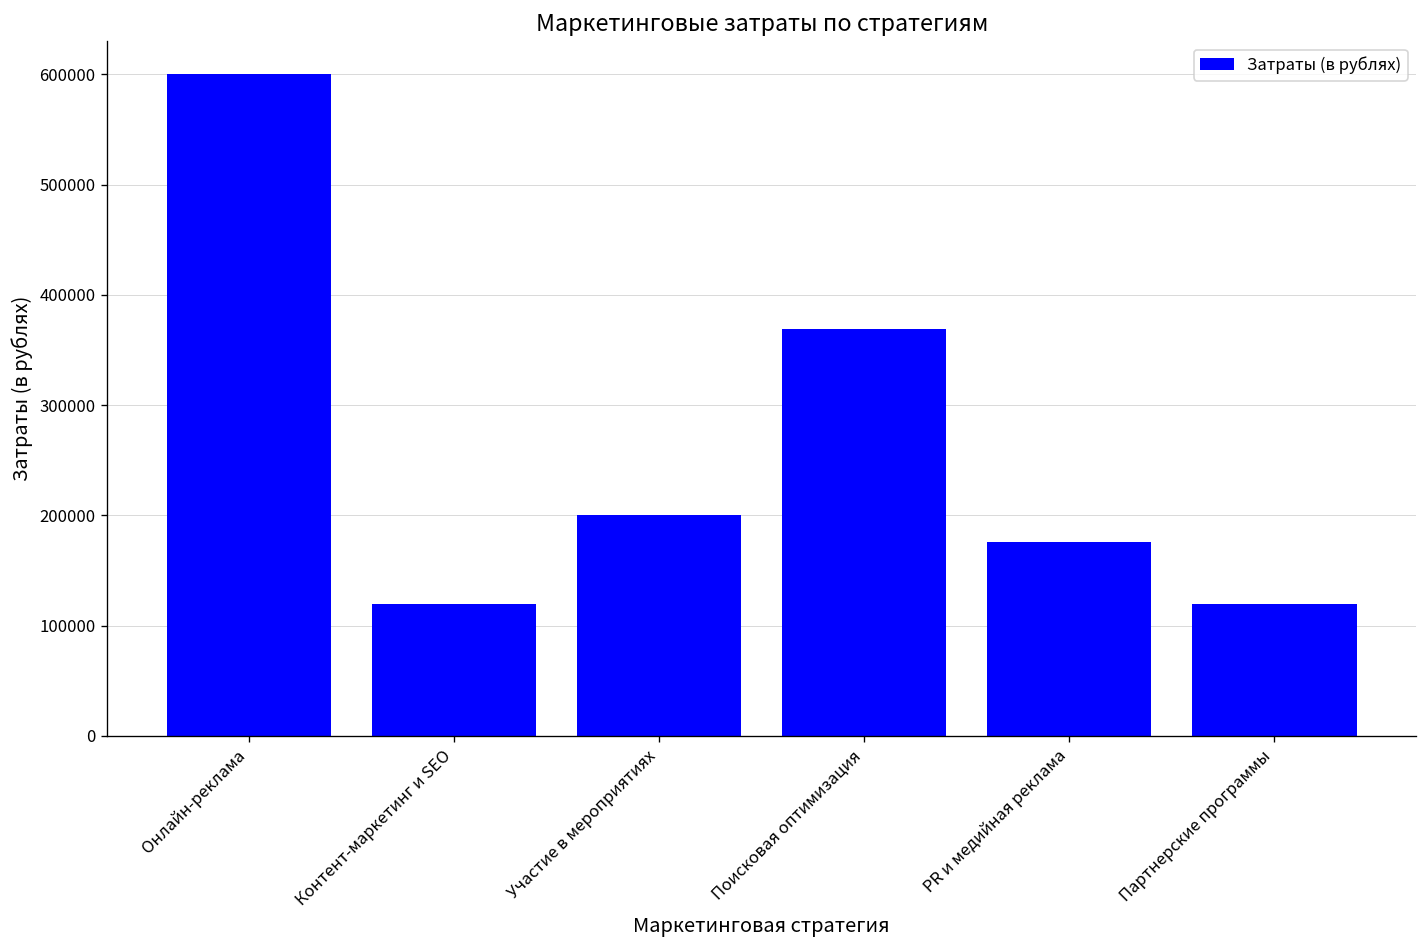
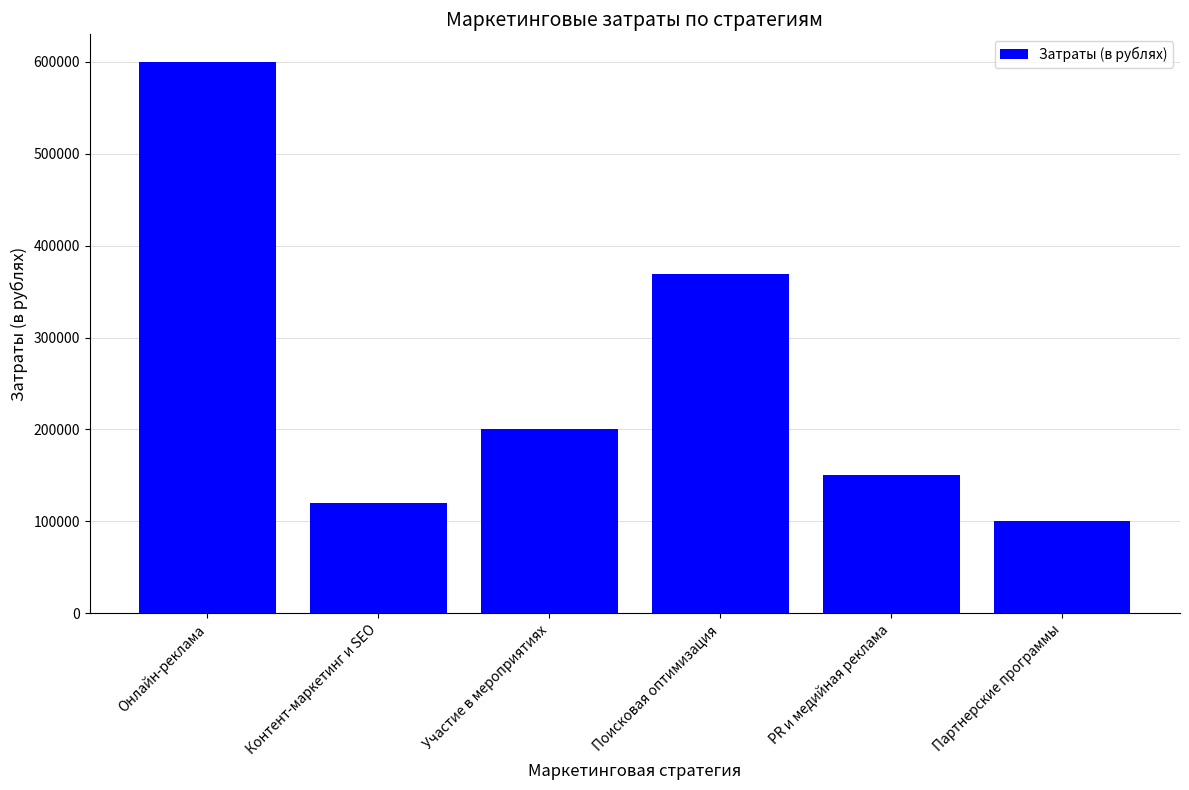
  {
    "Онлайн-реклама": 600000,
    "Контент-маркетинг и SEO": 120000,
    "Участие в мероприятиях": 200000,
    "Поисковая оптимизация": 370000,
-   "PR и медийная реклама": 180000,
-   "Партнерские программы": 120000
+   "PR и медийная реклама": 150000,
+   "Партнерские программы": 100000
  }
